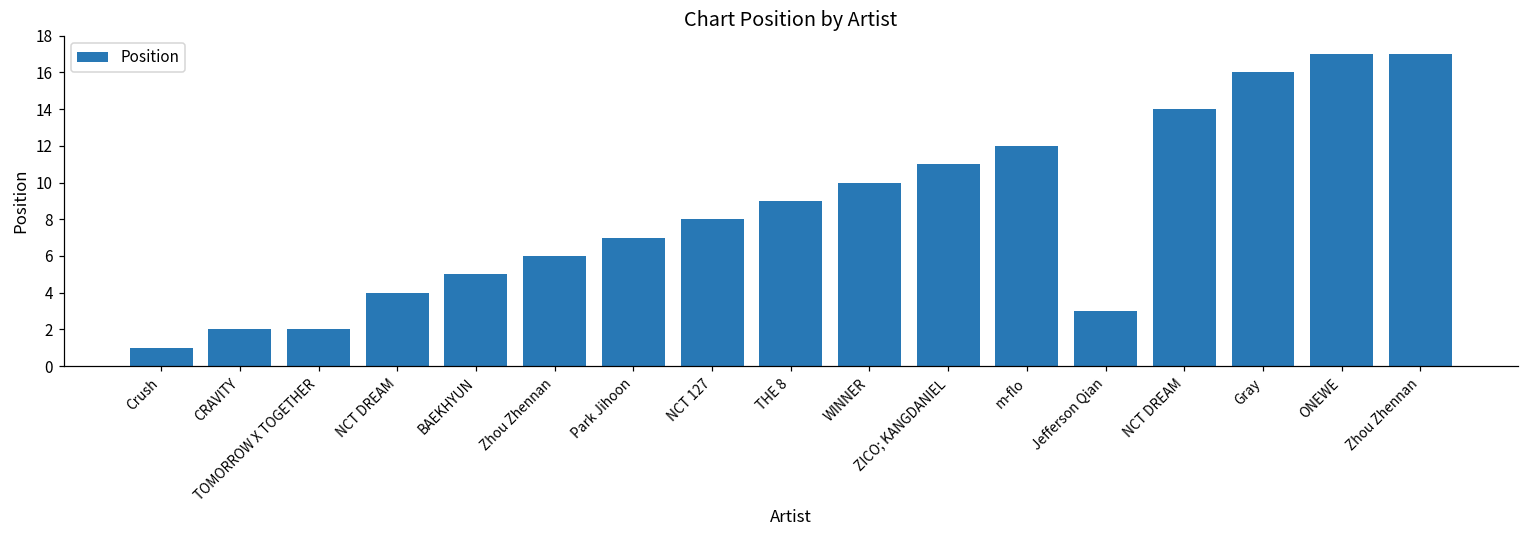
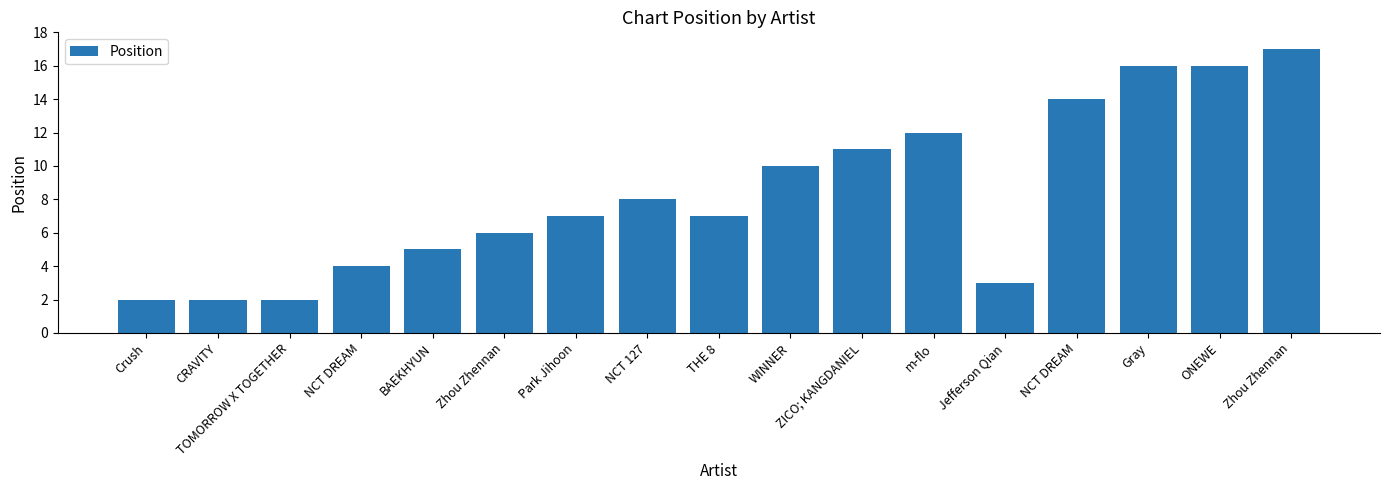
  {
-   "Crush": 1,
+   "Crush": 2,
    "CRAVITY": 2,
    "TOMORROW X TOGETHER": 2,
    "BAEKHYUN": 5,
    "Park Jihoon": 7,
    "NCT 127": 8,
-   "THE 8": 9,
+   "THE 8": 7,
    "WINNER": 10,
    "ZICO; KANGDANIEL": 11,
    "m-flo": 12,
    "Jefferson Qian": 3,
    "Gray": 16,
-   "ONEWE": 17
+   "ONEWE": 16
  }
